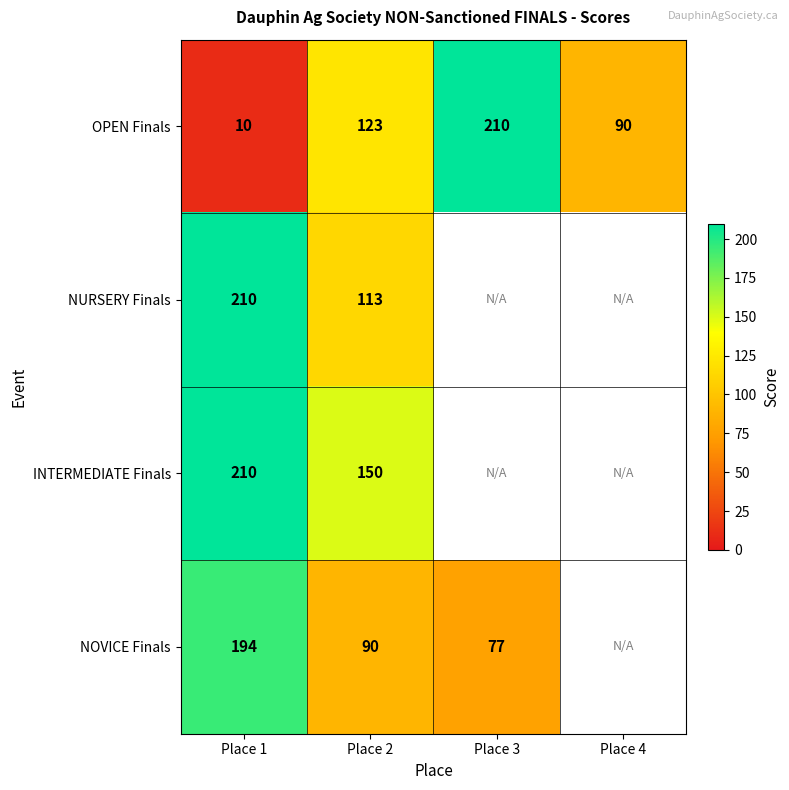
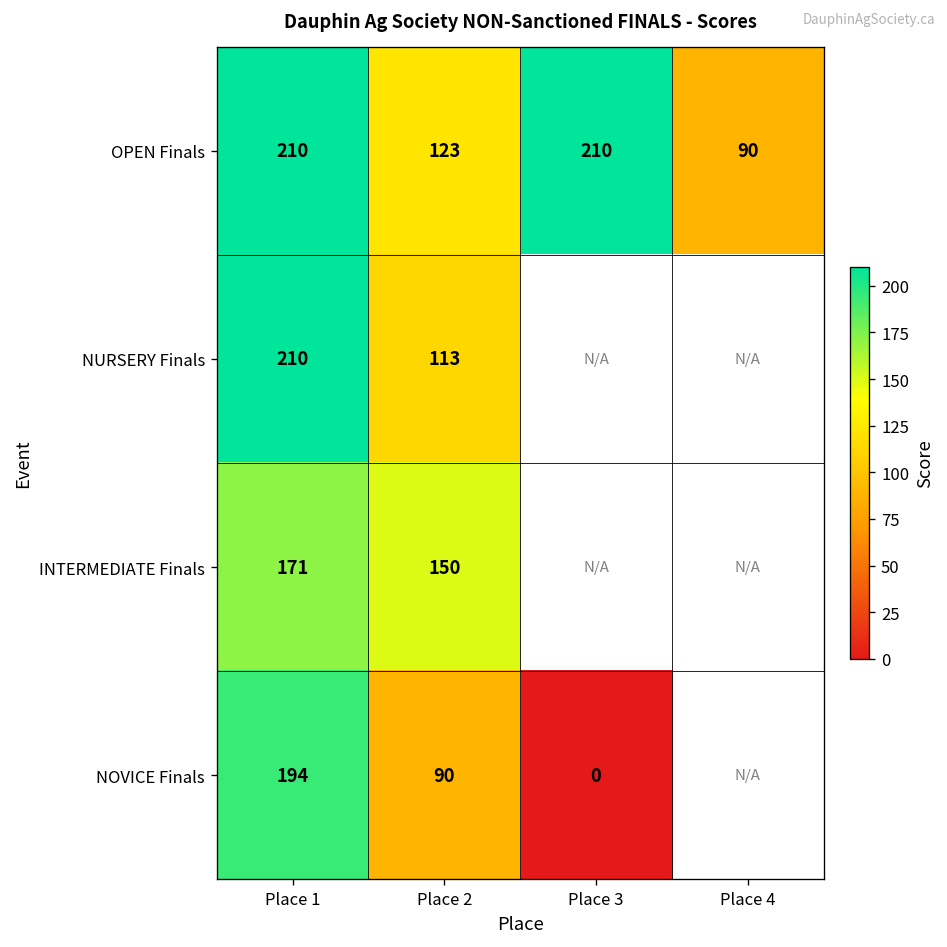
  {
    "OPEN Finals": {
-     "Place 1": 10,
+     "Place 1": 210,
      "Place 2": 123,
      "Place 3": 210,
      "Place 4": 90
    },
    "NURSERY Finals": {
      "Place 1": 210,
      "Place 2": 113
    },
    "INTERMEDIATE Finals": {
-     "Place 1": 210,
+     "Place 1": 171,
      "Place 2": 150
    },
    "NOVICE Finals": {
      "Place 1": 194,
      "Place 2": 90,
-     "Place 3": 77
+     "Place 3": 0
    }
  }
